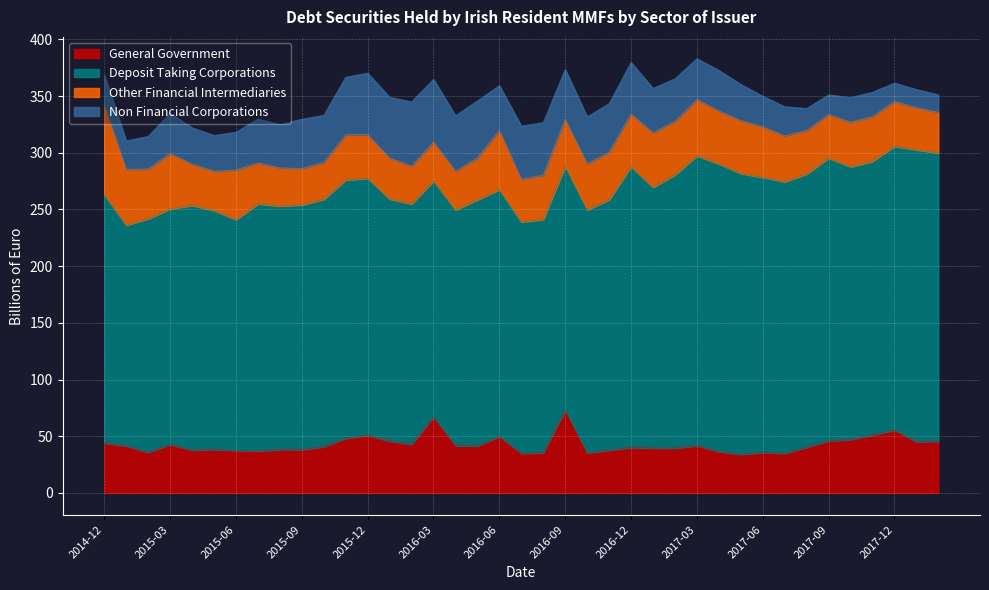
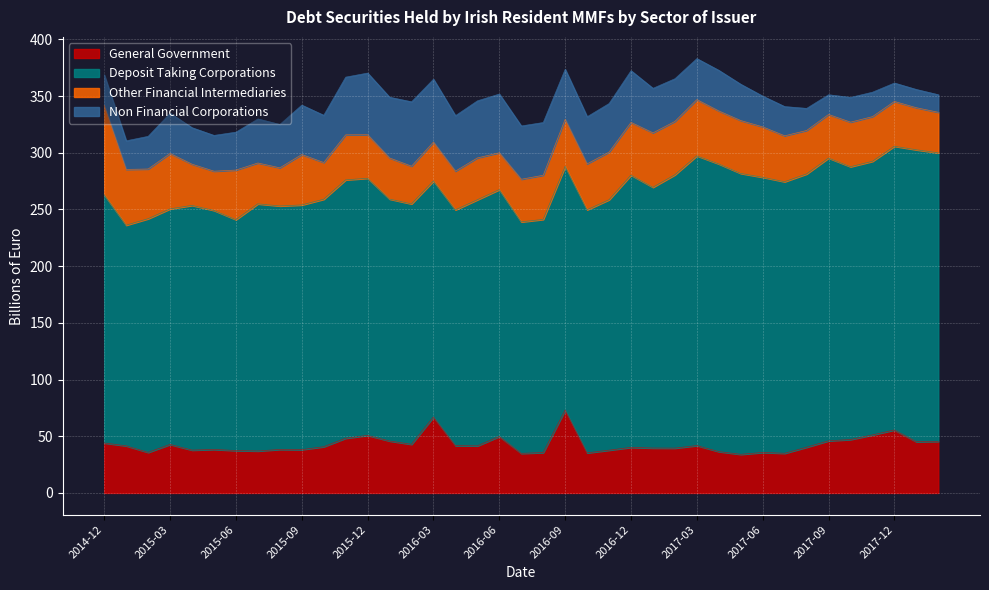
  {
    "General Government": {
      "2014-12": 44,
      "2015-03": 43,
      "2015-06": 37,
      "2015-09": 38,
      "2015-12": 51,
      "2016-03": 67,
      "2016-06": 50,
      "2016-09": 73,
      "2016-12": 40,
      "2017-03": 42,
      "2017-06": 36,
      "2017-09": 46,
      "2017-12": 56
    },
    "Deposit Taking Corporations": {
      "2014-12": 219,
      "2015-03": 208,
      "2015-06": 204,
      "2015-09": 216,
      "2015-12": 227,
      "2016-03": 208,
      "2016-06": 218,
      "2016-09": 215,
-     "2016-12": 248,
+     "2016-12": 240,
      "2017-03": 256,
      "2017-06": 243,
      "2017-09": 249,
      "2017-12": 250
    },
    "Other Financial Intermediaries": {
      "2015-03": 49,
      "2015-06": 44,
-     "2015-09": 32,
+     "2015-09": 44,
      "2015-12": 38,
      "2016-03": 34,
-     "2016-06": 52,
+     "2016-06": 33,
      "2016-09": 42,
      "2016-12": 47,
      "2017-03": 50,
      "2017-06": 44,
      "2017-09": 38,
      "2017-12": 40
    },
    "Non Financial Corporations": {
      "2015-06": 33,
      "2015-09": 44,
      "2015-12": 54,
      "2016-03": 55,
-     "2016-06": 40,
+     "2016-06": 52,
      "2016-09": 44,
      "2016-12": 46,
      "2017-03": 36,
      "2017-06": 27,
      "2017-09": 17,
      "2017-12": 16
    }
  }
